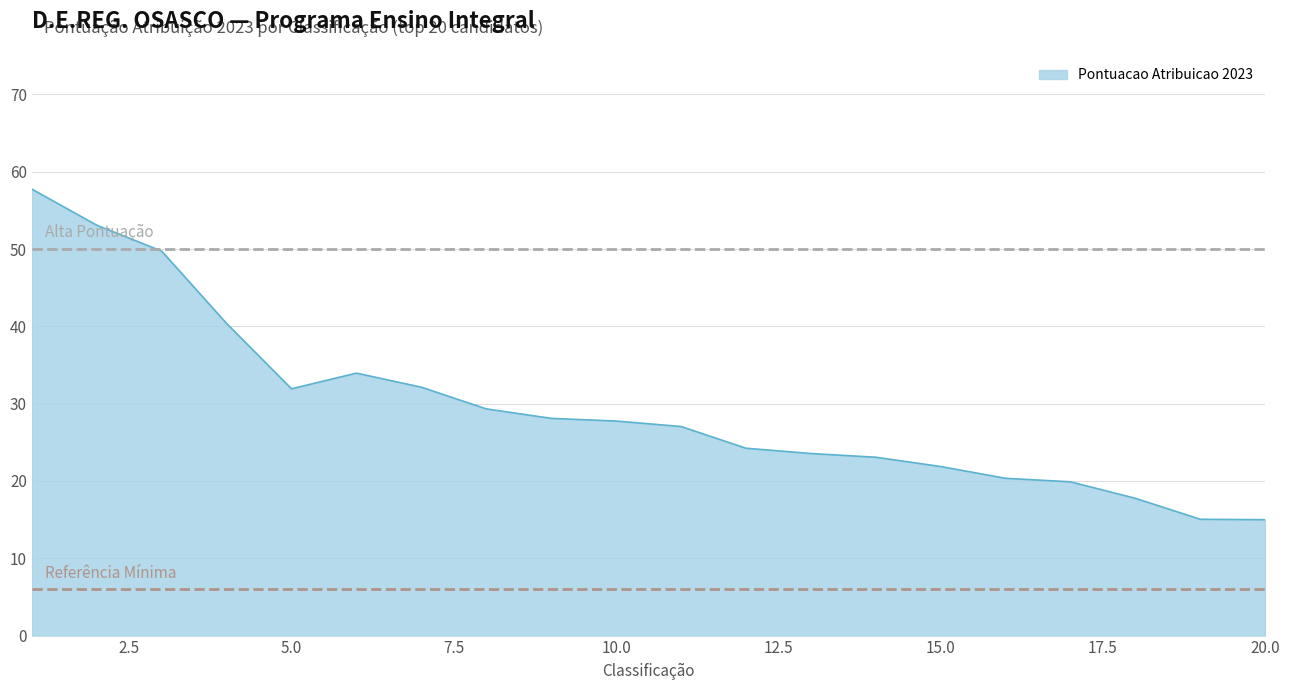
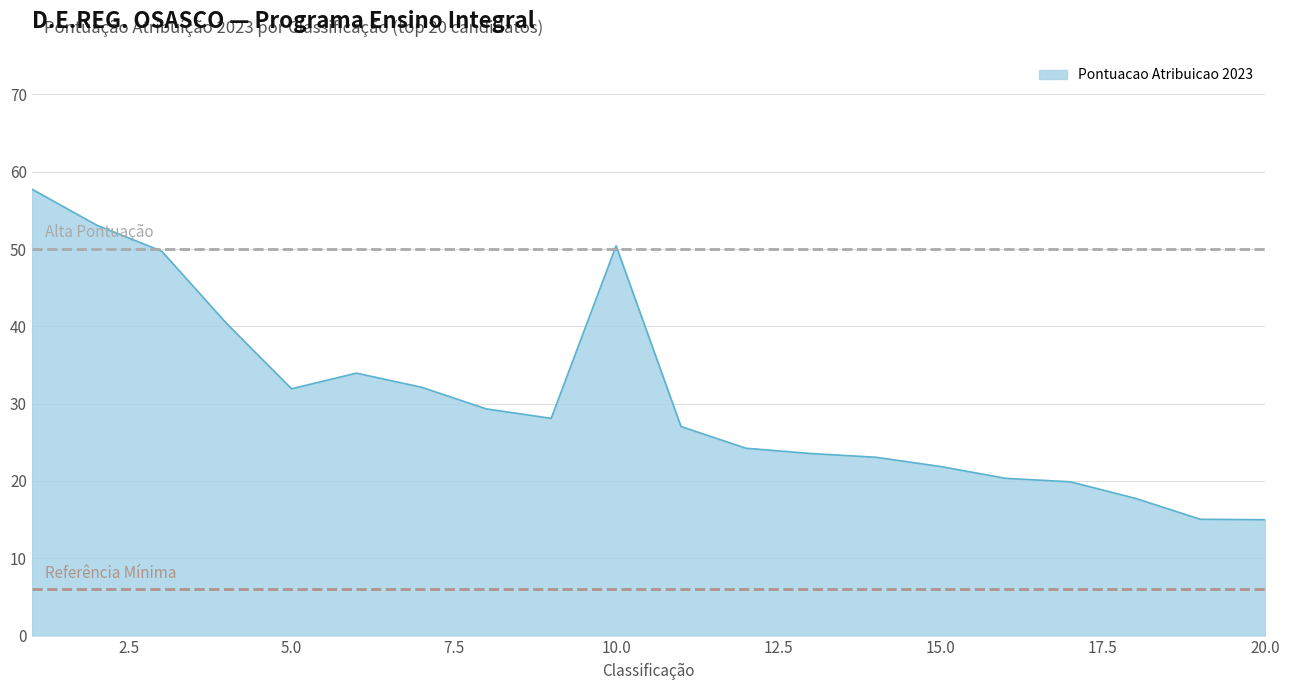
  {
    "5.0": 32,
-   "10.0": 28,
+   "10.0": 50,
    "15.0": 22,
    "20.0": 15
  }
